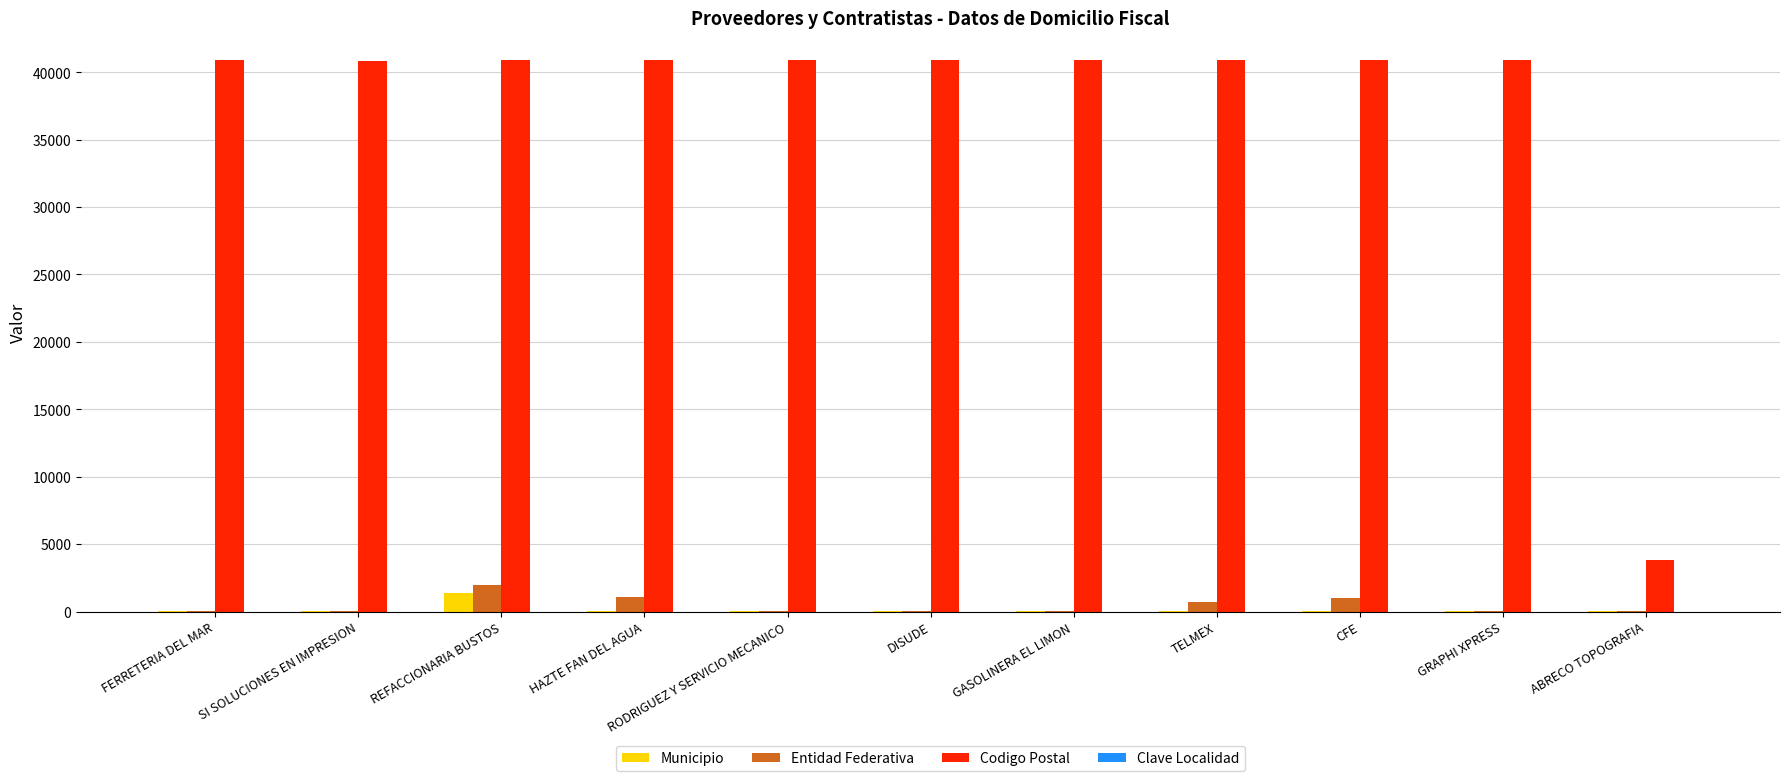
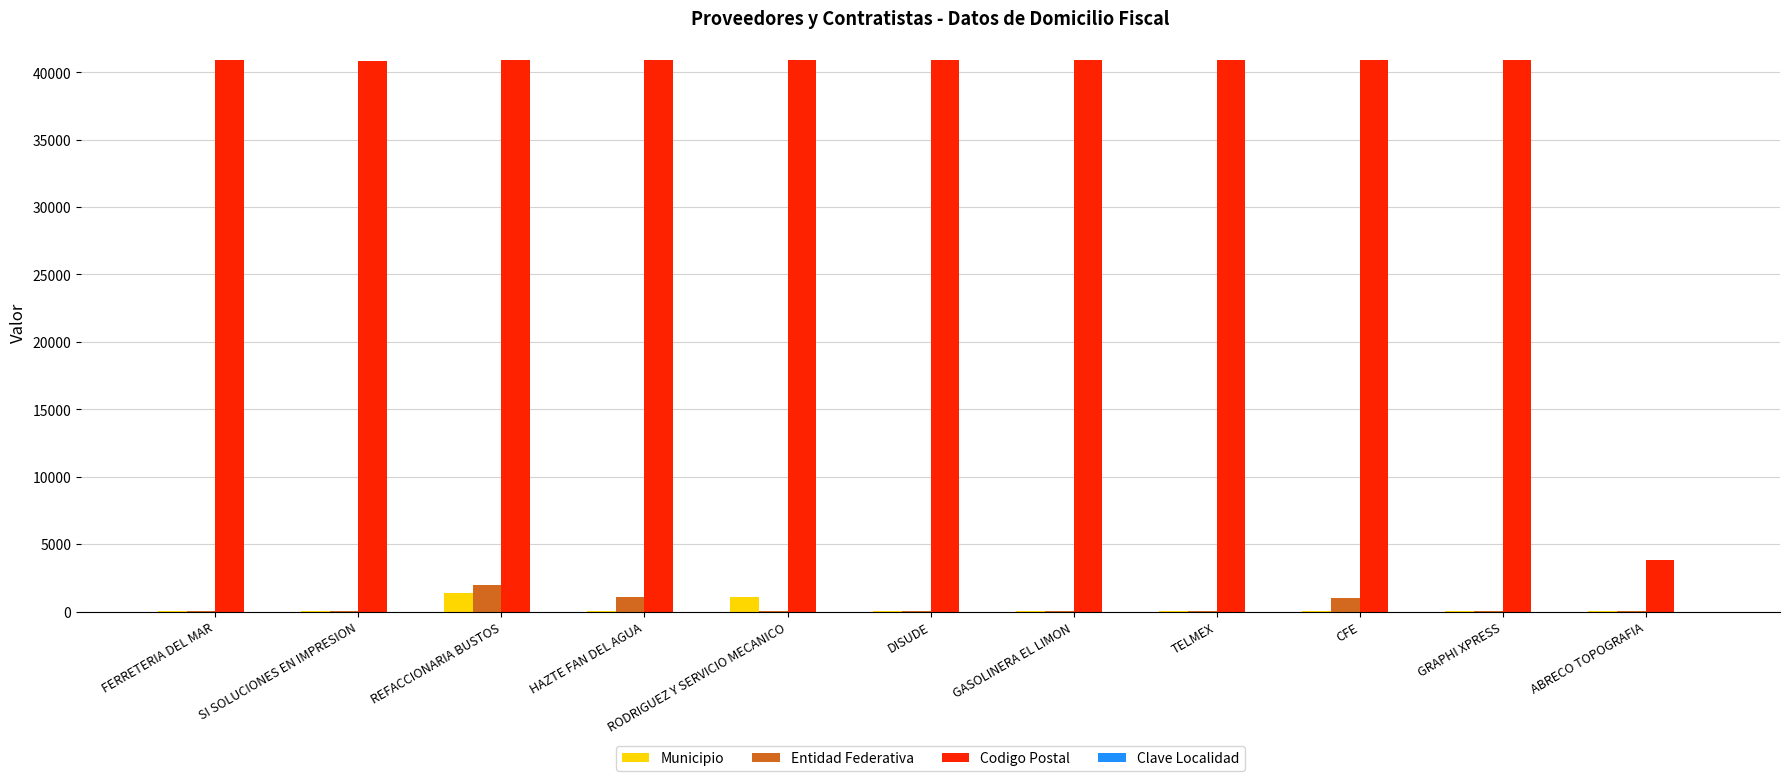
  {
    "Municipio": {
      "REFACCIONARIA BUSTOS": 1400,
-     "RODRIGUEZ Y SERVICIO MECANICO": 0
+     "RODRIGUEZ Y SERVICIO MECANICO": 1100
    },
    "Entidad Federativa": {
      "REFACCIONARIA BUSTOS": 2000,
      "HAZTE FAN DEL AGUA": 1100,
-     "TELMEX": 700,
+     "TELMEX": 0,
      "CFE": 1000
    },
    "Codigo Postal": {
      "FERRETERIA DEL MAR": 40900,
      "SI SOLUCIONES EN IMPRESION": 40800,
      "REFACCIONARIA BUSTOS": 40900,
      "HAZTE FAN DEL AGUA": 40900,
      "RODRIGUEZ Y SERVICIO MECANICO": 40900,
      "DISUDE": 40900,
      "GASOLINERA EL LIMON": 40900,
      "TELMEX": 40900,
      "CFE": 40900,
      "GRAPHI XPRESS": 40900,
      "ABRECO TOPOGRAFIA": 3800
    }
  }
